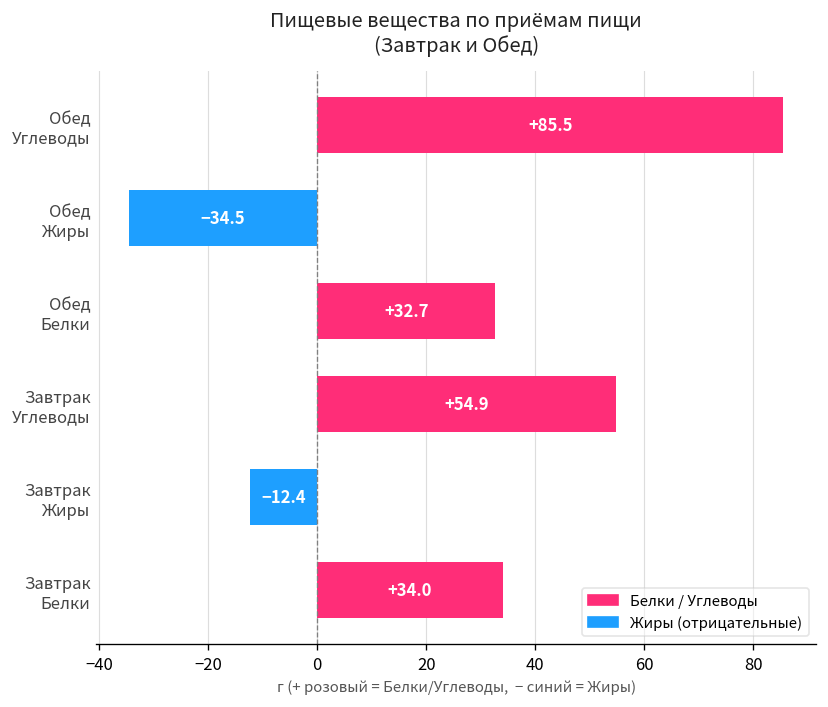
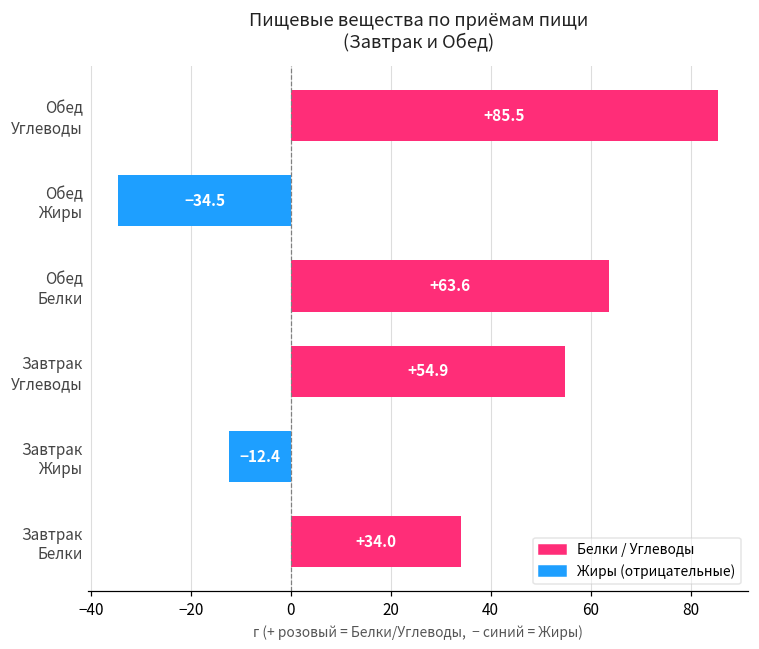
  {
    "Обед Углеводы": "+85.5",
    "Обед Жиры": "-34.5",
-   "Обед Белки": "+32.7",
+   "Обед Белки": "+63.6",
    "Завтрак Углеводы": "+54.9",
    "Завтрак Жиры": "-12.4",
    "Завтрак Белки": "+34.0"
  }
